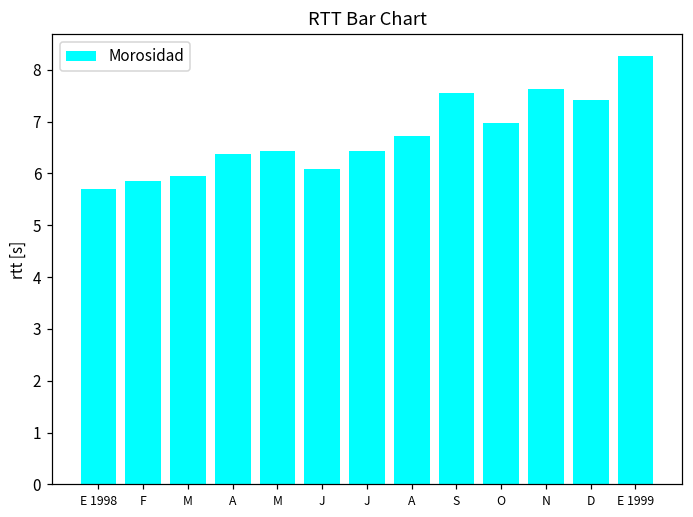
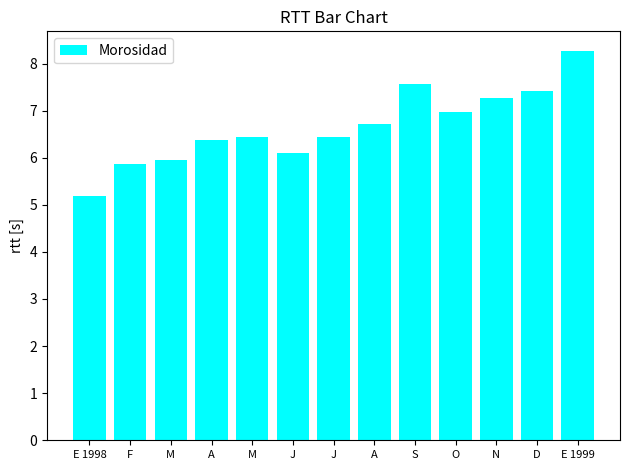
  {
-   "E 1998": 5.7,
+   "E 1998": 5.2,
    "F": 5.9,
    "S": 7.6,
    "O": 7.0,
-   "N": 7.6,
+   "N": 7.3,
    "D": 7.4,
    "E 1999": 8.3
  }
